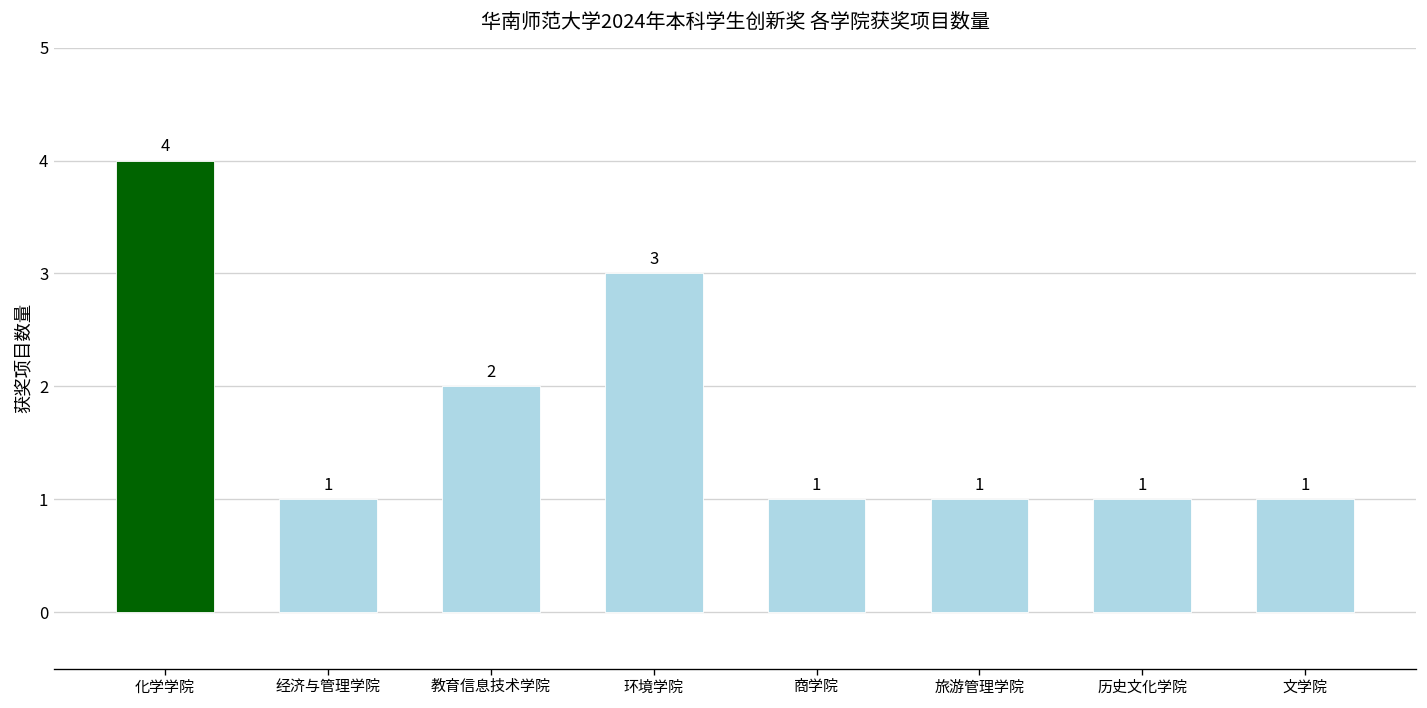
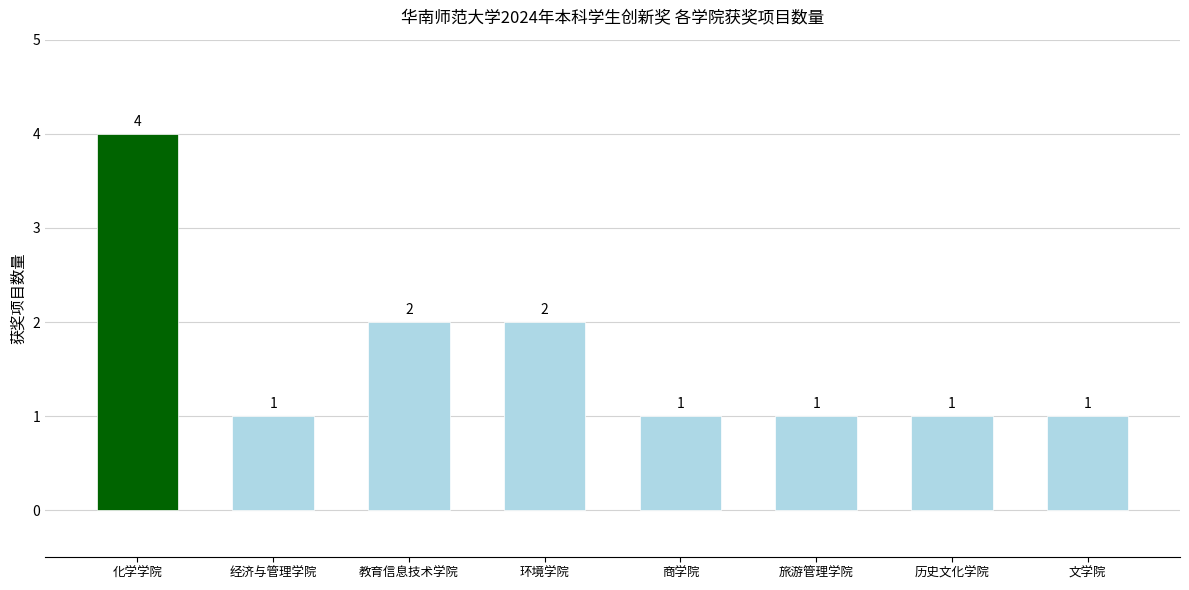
  {
    "化学学院": 4,
    "经济与管理学院": 1,
    "教育信息技术学院": 2,
-   "环境学院": 3,
+   "环境学院": 2,
    "商学院": 1,
    "旅游管理学院": 1,
    "历史文化学院": 1,
    "文学院": 1
  }
